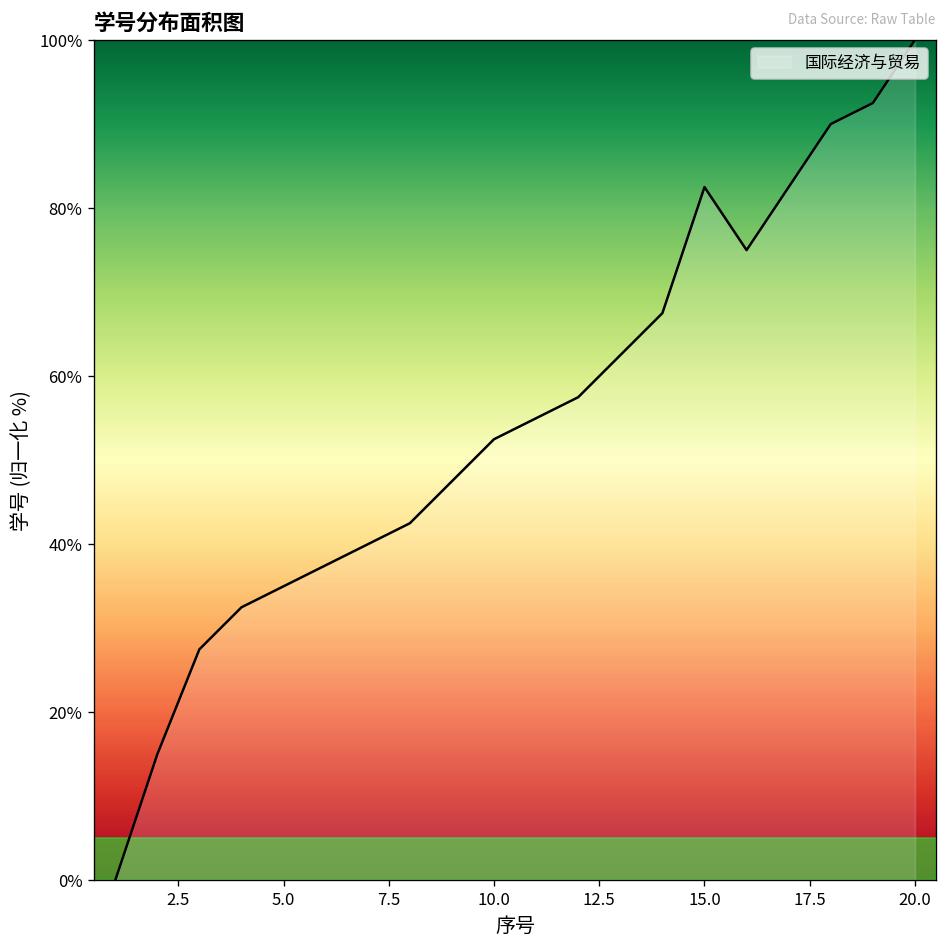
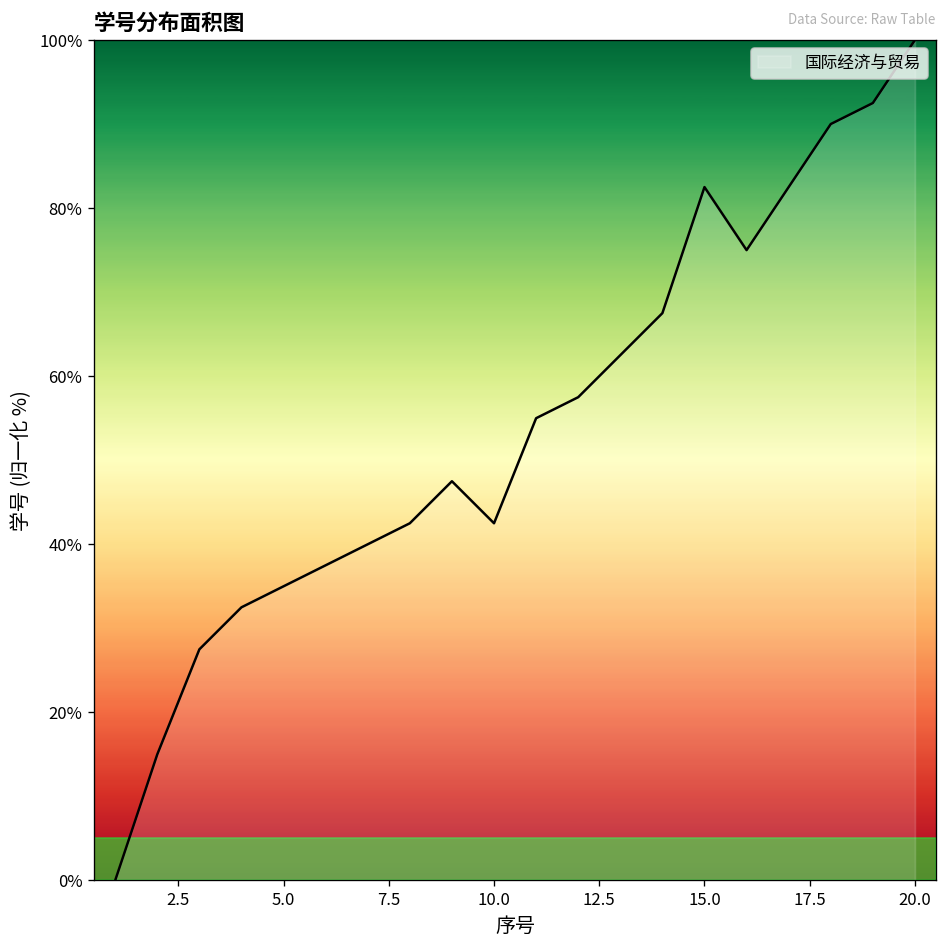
  {
    "5.0": "35%",
-   "10.0": "53%",
+   "10.0": "43%",
    "15.0": "83%",
    "20.0": "100%"
  }
